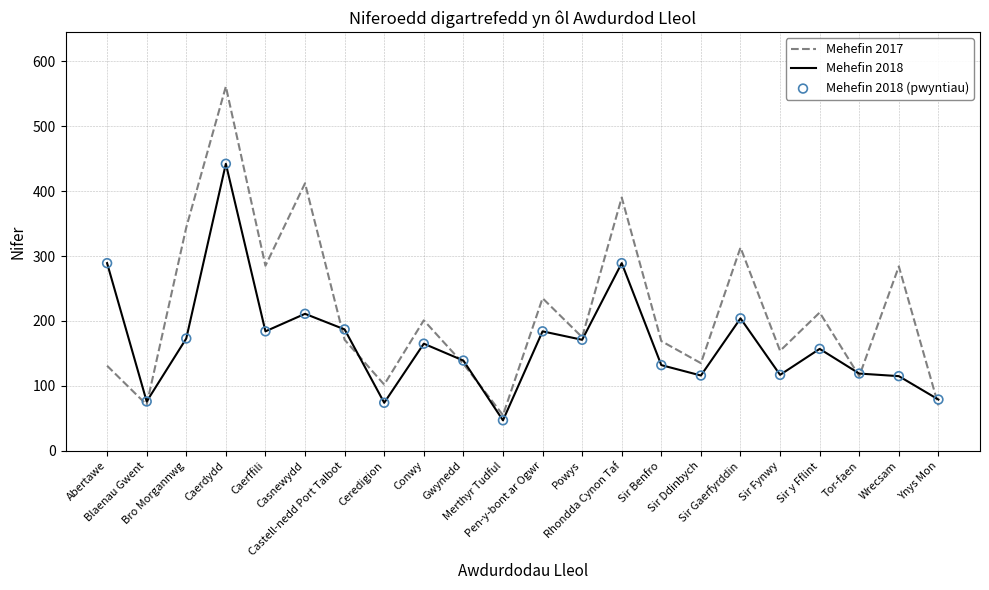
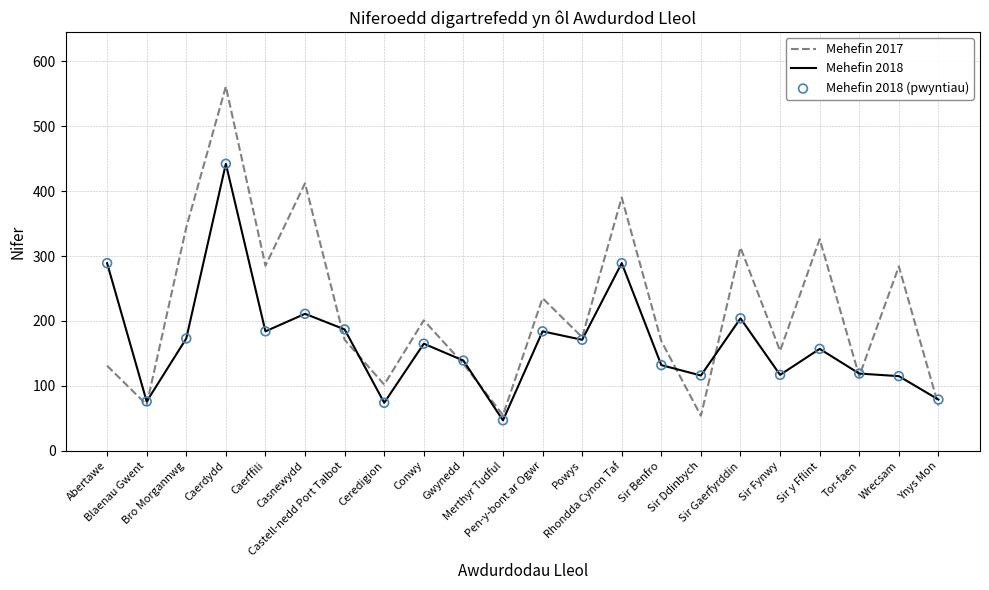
  {
    "Mehefin 2017": {
      "Abertawe": 130,
      "Blaenau Gwent": 70,
      "Bro Morgannwg": 340,
      "Caerdydd": 560,
      "Caerffili": 290,
      "Casnewydd": 410,
      "Castell-nedd Port Talbot": 170,
      "Ceredigion": 100,
      "Conwy": 200,
      "Gwynedd": 130,
      "Merthyr Tudful": 60,
      "Pen-y-bont ar Ogwr": 240,
      "Powys": 180,
      "Rhondda Cynon Taf": 390,
      "Sir Benfro": 170,
-     "Sir Ddinbych": 140,
+     "Sir Ddinbych": 50,
      "Sir Gaerfyrddin": 310,
      "Sir Fynwy": 150,
-     "Sir y Fflint": 210,
+     "Sir y Fflint": 330,
      "Tor-faen": 120,
      "Wrecsam": 280,
      "Ynys Mon": 70
    }
  }
